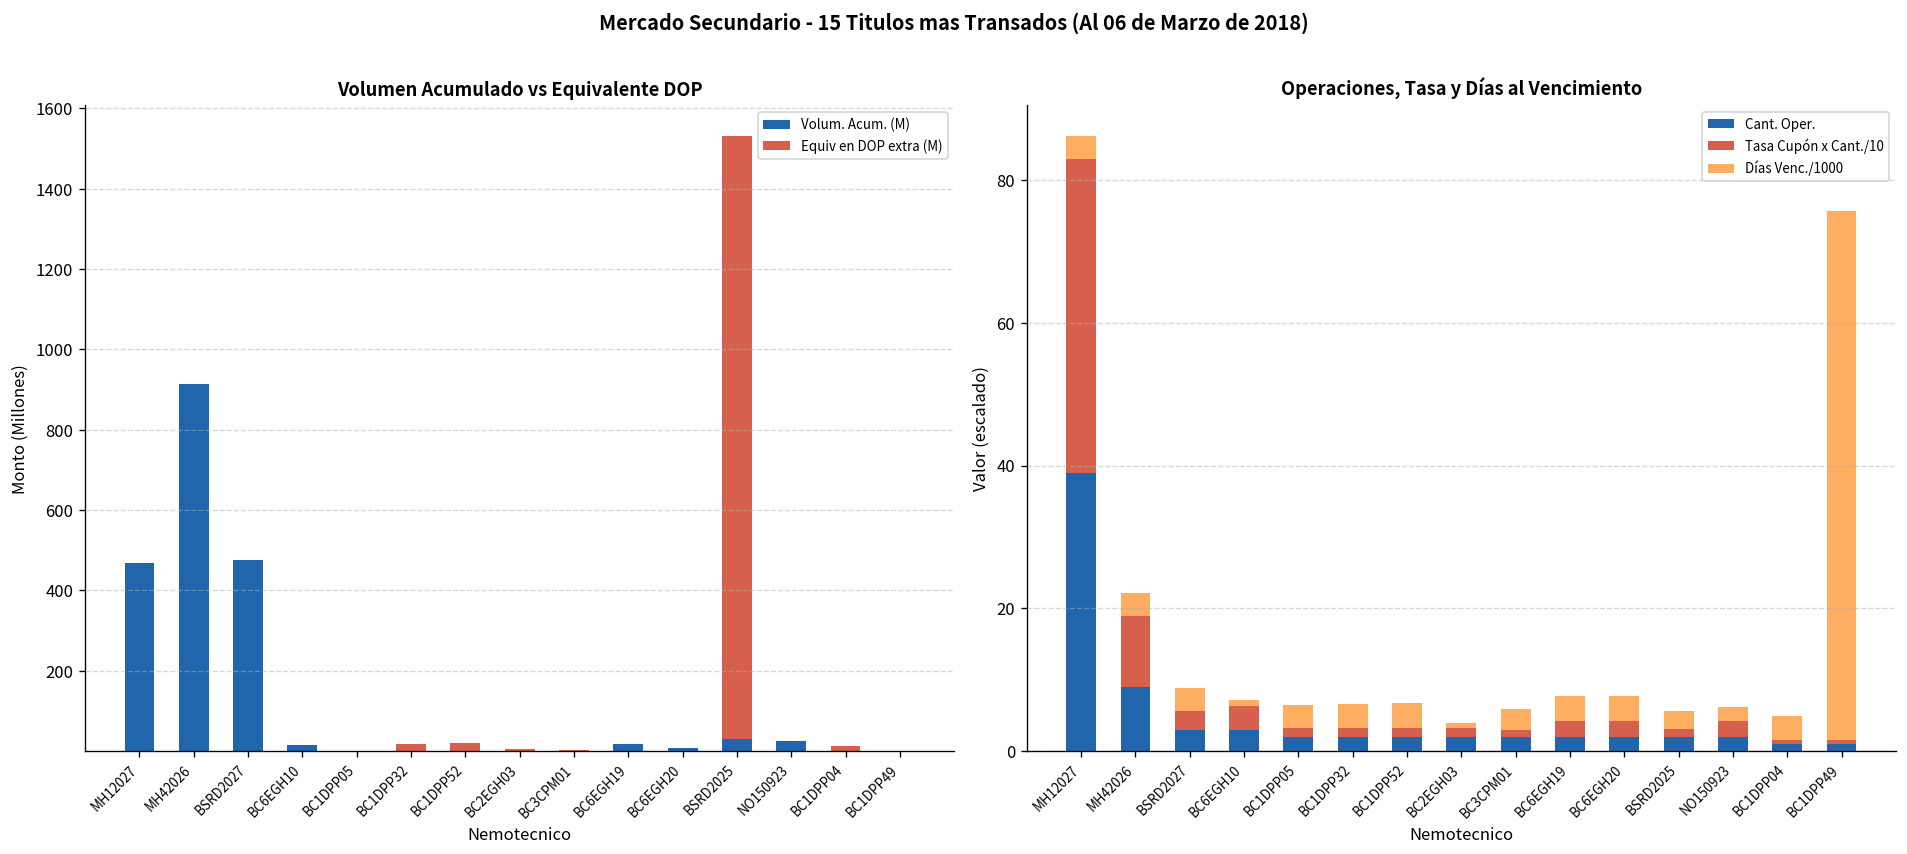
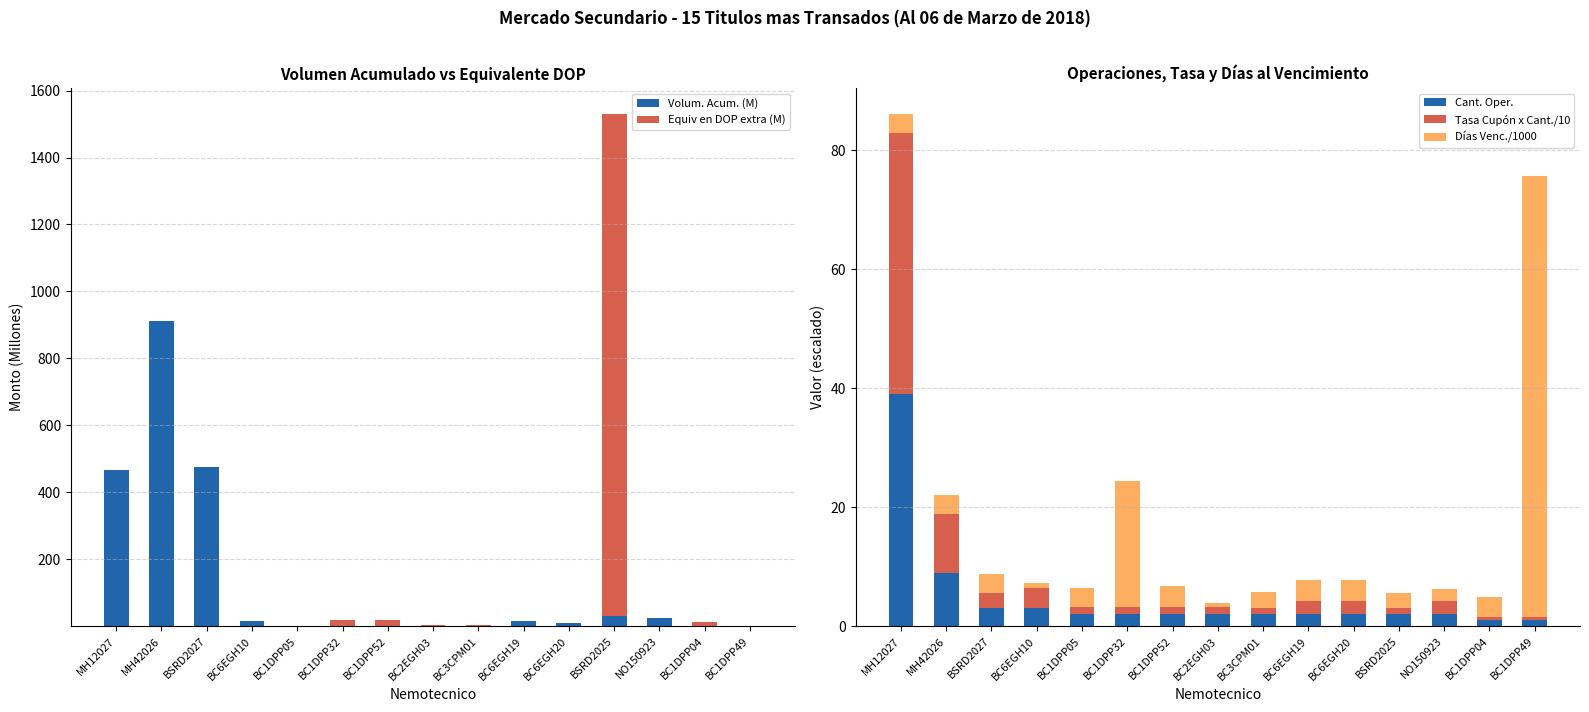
  {
    "Volumen Acumulado vs Equivalente DOP": {
      "Volum. Acum. (M)": {
        "MH12027": 470,
        "MH42026": 910,
        "BSRD2027": 480,
        "BC6EGH10": 20,
        "BC6EGH19": 20,
        "BC6EGH20": 10,
        "BSRD2025": 30,
        "NO150923": 30
      },
      "Equiv en DOP extra (M)": {
        "MH12027": 0,
        "MH42026": 0,
        "BSRD2027": 0,
        "BC6EGH10": 0,
        "BC1DPP32": 20,
        "BC1DPP52": 20,
        "BC6EGH19": 0,
        "BC6EGH20": 0,
        "BSRD2025": 1500,
        "NO150923": 0,
        "BC1DPP04": 10
      }
    },
    "Operaciones, Tasa y Días al Vencimiento": {
      "Cant. Oper.": {
        "MH12027": 39,
        "MH42026": 9,
        "BSRD2027": 3,
        "BC6EGH10": 3,
        "BC1DPP05": 2,
        "BC1DPP32": 2,
        "BC1DPP52": 2,
        "BC2EGH03": 2,
        "BC3CPM01": 2,
        "BC6EGH19": 2,
        "BC6EGH20": 2,
        "BSRD2025": 2,
        "NO150923": 2,
        "BC1DPP04": 1,
        "BC1DPP49": 1
      },
      "Tasa Cupón x Cant./10": {
        "MH12027": 44,
        "MH42026": 10,
        "BSRD2027": 3,
        "BC6EGH10": 3,
        "BC1DPP05": 1,
        "BC1DPP32": 1,
        "BC1DPP52": 1,
        "BC2EGH03": 1,
        "BC3CPM01": 1,
        "BC6EGH19": 2,
        "BC6EGH20": 2,
        "BSRD2025": 1,
        "NO150923": 2,
        "BC1DPP04": 1,
        "BC1DPP49": 1
      },
      "Días Venc./1000": {
        "MH12027": 3,
        "MH42026": 3,
        "BSRD2027": 3,
        "BC6EGH10": 1,
        "BC1DPP05": 3,
-       "BC1DPP32": 3,
+       "BC1DPP32": 21,
        "BC1DPP52": 4,
        "BC2EGH03": 1,
        "BC3CPM01": 3,
        "BC6EGH19": 4,
        "BC6EGH20": 4,
        "BSRD2025": 2,
        "NO150923": 2,
        "BC1DPP04": 3,
        "BC1DPP49": 74
      }
    }
  }
